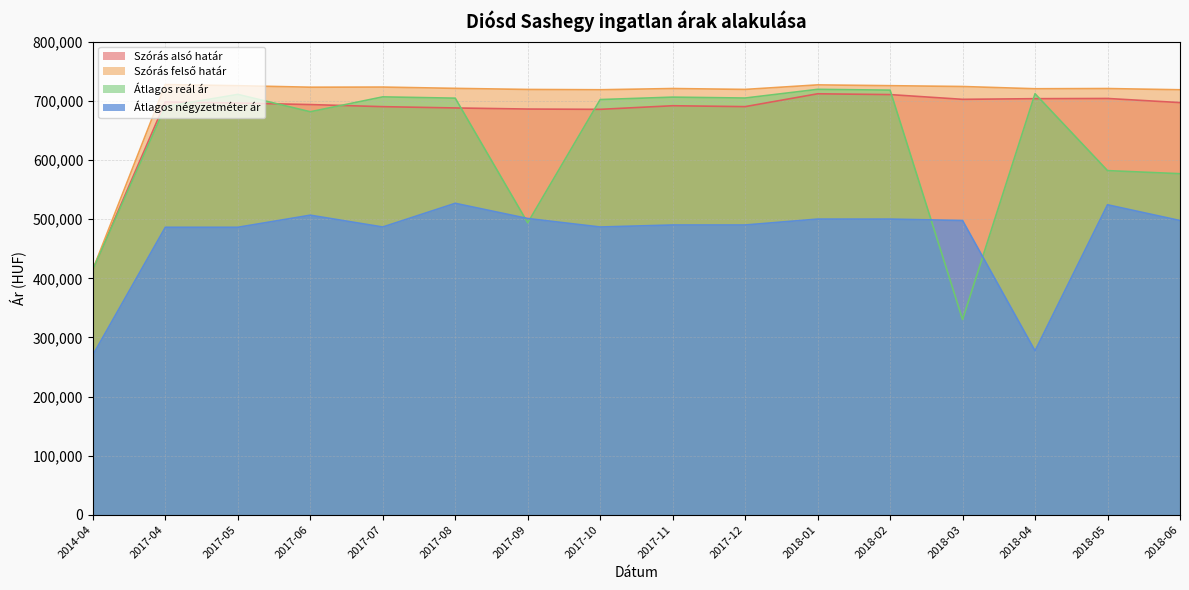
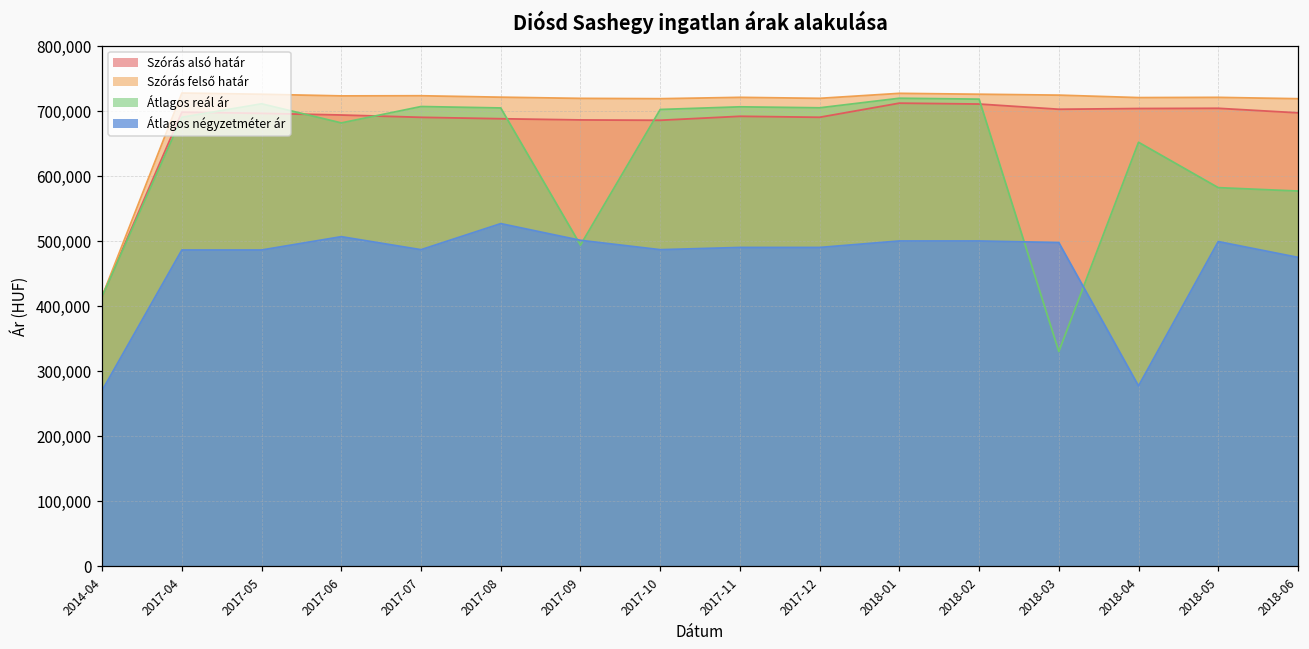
  {
    "Átlagos reál ár": {
      "2017-06": "680,000",
      "2017-07": "710,000",
      "2017-08": "710,000",
      "2017-09": "490,000",
      "2017-10": "700,000",
      "2017-11": "710,000",
      "2017-12": "710,000",
      "2018-01": "720,000",
      "2018-02": "720,000",
      "2018-03": "330,000",
-     "2018-04": "710,000",
+     "2018-04": "650,000",
      "2018-05": "580,000",
      "2018-06": "580,000"
    },
    "Átlagos négyzetméter ár": {
      "2014-04": "270,000",
      "2017-04": "490,000",
      "2017-05": "490,000",
      "2017-06": "510,000",
      "2017-07": "490,000",
      "2017-08": "530,000",
      "2017-09": "500,000",
      "2017-10": "490,000",
      "2017-11": "490,000",
      "2017-12": "490,000",
      "2018-01": "500,000",
      "2018-02": "500,000",
      "2018-03": "500,000",
      "2018-04": "280,000",
-     "2018-05": "520,000",
-     "2018-06": "500,000"
+     "2018-05": "500,000",
+     "2018-06": "480,000"
    }
  }
